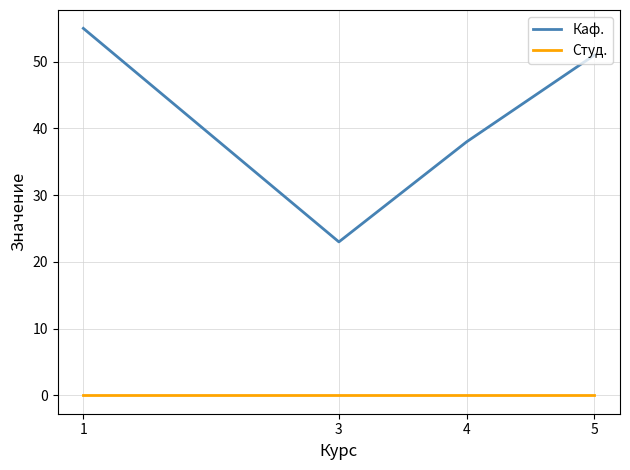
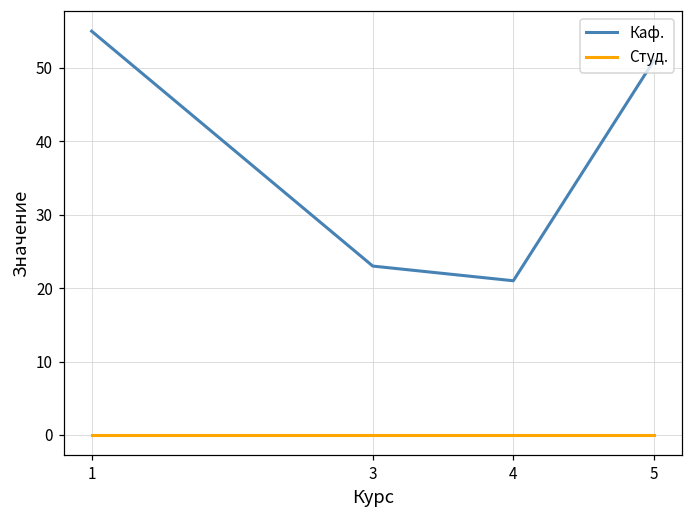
  {
    "Каф.": {
      "1": 55,
      "3": 23,
-     "4": 38
+     "4": 21
    },
    "Студ.": {
      "1": 0,
      "3": 0,
      "4": 0,
      "5": 0
    }
  }
